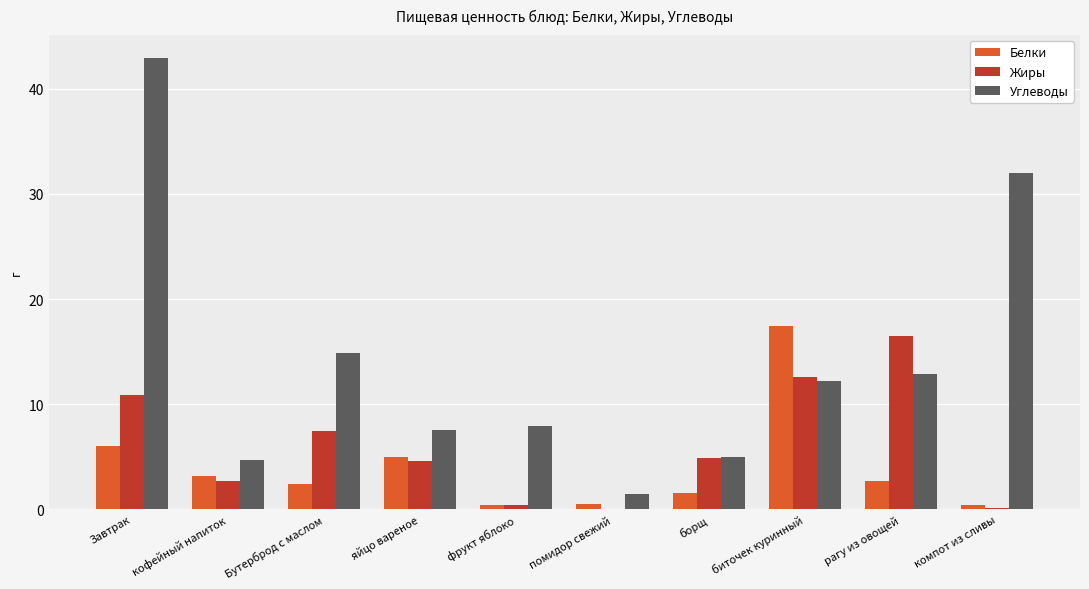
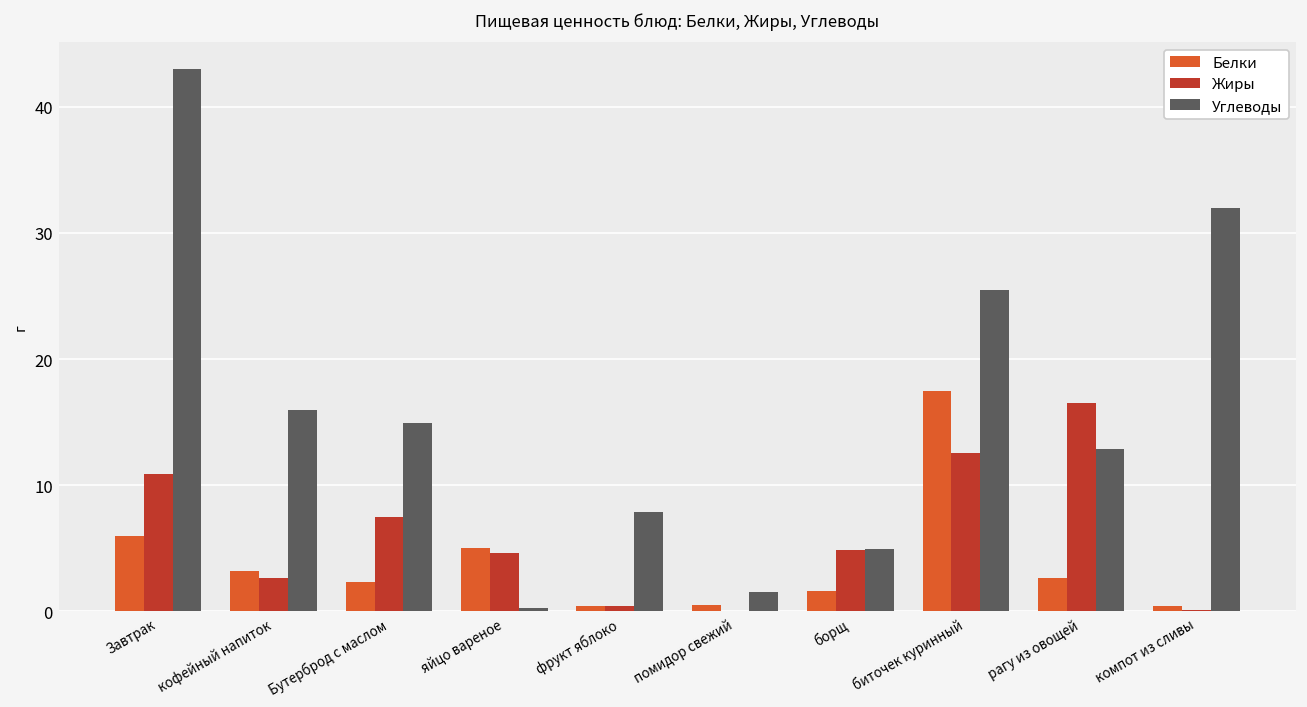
  {
    "Углеводы": {
      "Завтрак": 43.0,
-     "кофейный напиток": 4.7,
+     "кофейный напиток": 16.0,
      "Бутерброд с маслом": 14.9,
-     "яйцо вареное": 7.5,
+     "яйцо вареное": 0.3,
      "фрукт яблоко": 7.9,
      "помидор свежий": 1.5,
      "борщ": 5.0,
-     "биточек куринный": 12.2,
+     "биточек куринный": 25.4,
      "рагу из овощей": 12.9,
      "компот из сливы": 32.0
    }
  }
